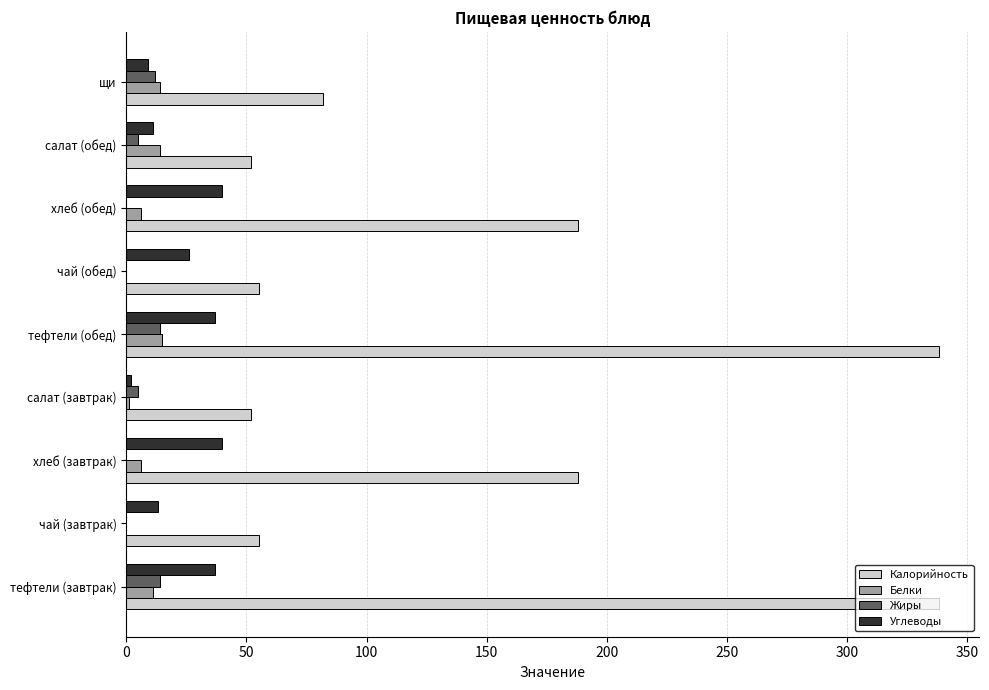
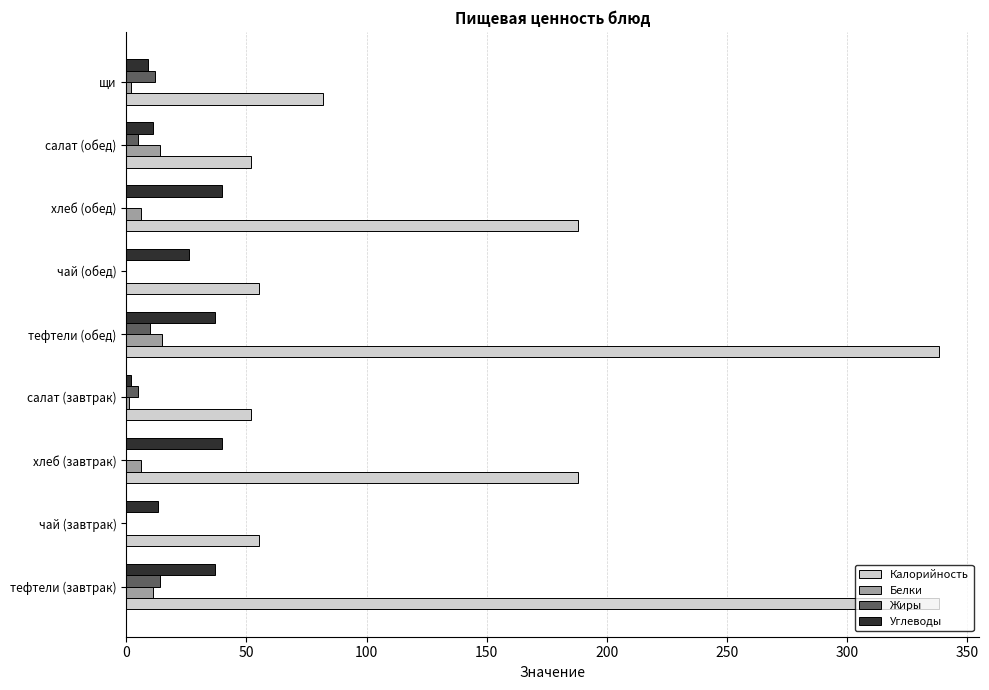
  {
    "Калорийность": {
      "щи": 82,
      "салат (обед)": 52,
      "хлеб (обед)": 188,
      "чай (обед)": 55,
      "тефтели (обед)": 338,
      "салат (завтрак)": 52,
      "хлеб (завтрак)": 188,
      "чай (завтрак)": 55
    },
    "Белки": {
-     "щи": 14,
+     "щи": 2,
      "салат (обед)": 14,
      "хлеб (обед)": 6,
      "чай (обед)": 0,
      "тефтели (обед)": 15,
      "хлеб (завтрак)": 6,
      "чай (завтрак)": 0,
      "тефтели (завтрак)": 11
    },
    "Жиры": {
      "щи": 12,
      "салат (обед)": 5,
      "хлеб (обед)": 0,
      "чай (обед)": 0,
-     "тефтели (обед)": 14,
+     "тефтели (обед)": 10,
      "салат (завтрак)": 5,
      "хлеб (завтрак)": 0,
      "чай (завтрак)": 0,
      "тефтели (завтрак)": 14
    },
    "Углеводы": {
      "щи": 9,
      "салат (обед)": 11,
      "хлеб (обед)": 40,
      "чай (обед)": 26,
      "тефтели (обед)": 37,
      "салат (завтрак)": 2,
      "хлеб (завтрак)": 40,
      "чай (завтрак)": 13,
      "тефтели (завтрак)": 37
    }
  }
